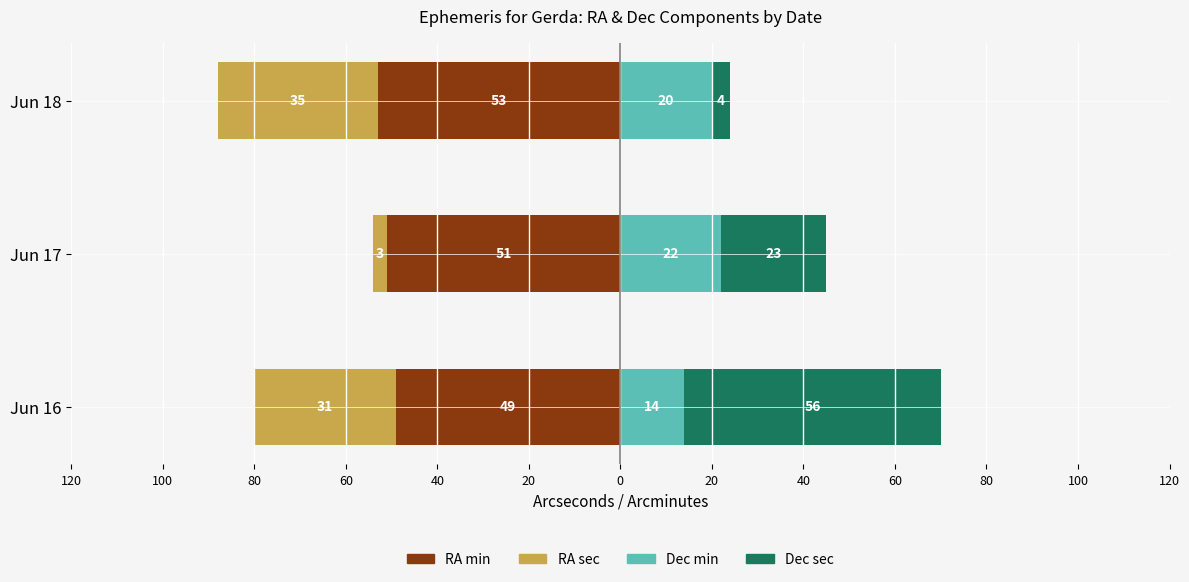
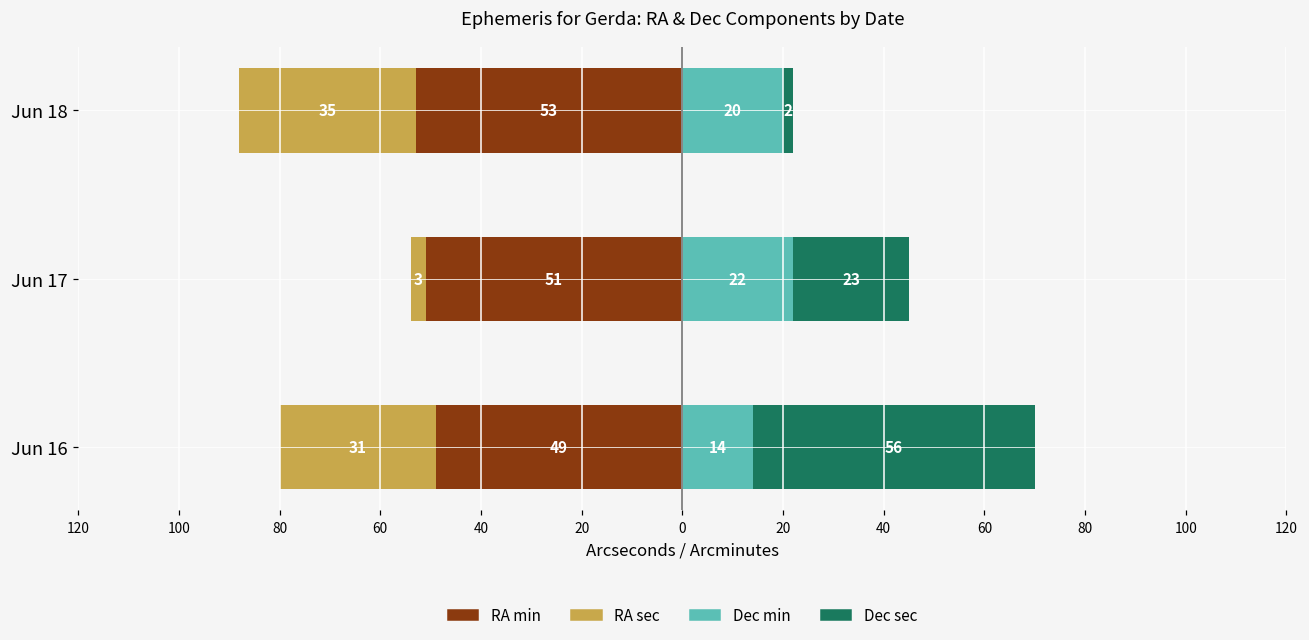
  {
    "Dec min": {
      "Jun 18": 20,
      "Jun 17": 22,
      "Jun 16": 14
    },
    "Dec sec": {
-     "Jun 18": 4,
+     "Jun 18": 2,
      "Jun 17": 23,
      "Jun 16": 56
    }
  }
